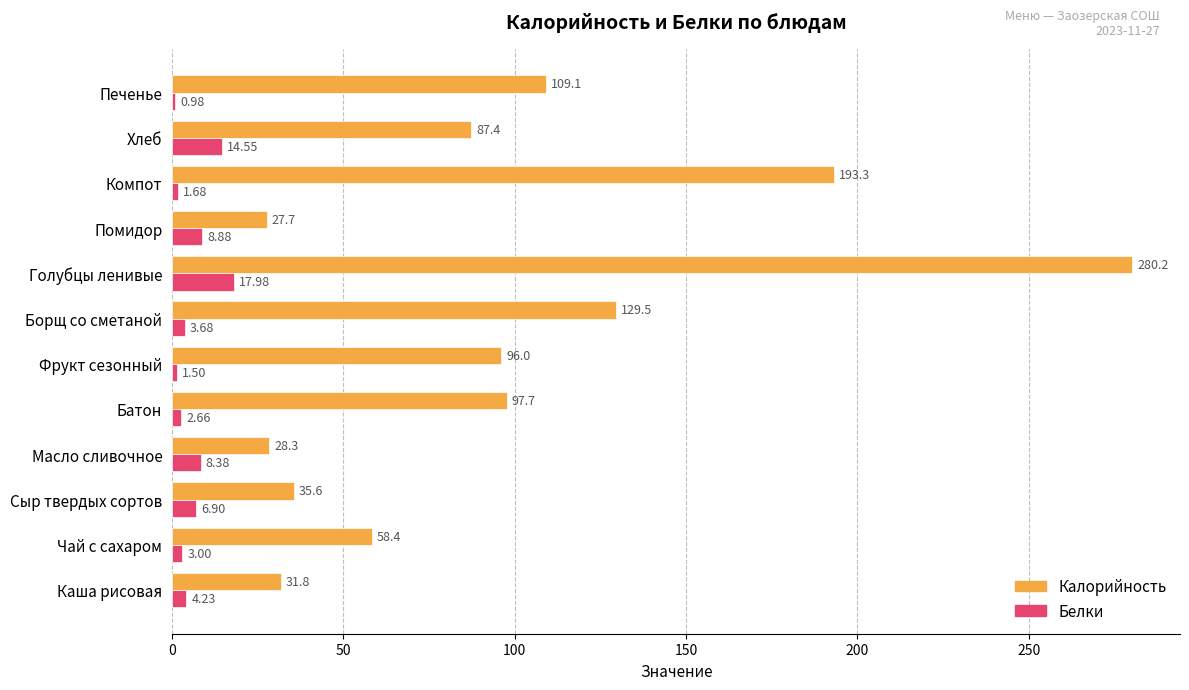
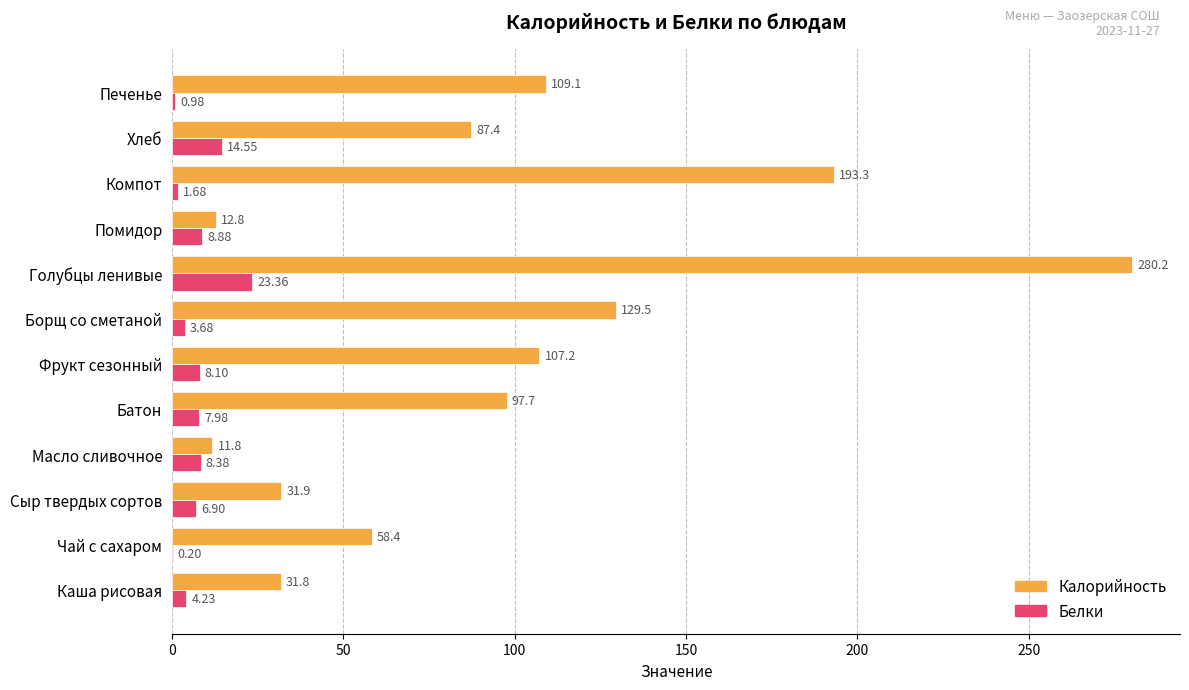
  {
    "Калорийность": {
      "Печенье": 109.1,
      "Хлеб": 87.4,
      "Компот": 193.3,
-     "Помидор": 27.7,
+     "Помидор": 12.8,
      "Голубцы ленивые": 280.2,
      "Борщ со сметаной": 129.5,
-     "Фрукт сезонный": 96.0,
+     "Фрукт сезонный": 107.2,
      "Батон": 97.7,
-     "Масло сливочное": 28.3,
-     "Сыр твердых сортов": 35.6,
+     "Масло сливочное": 11.8,
+     "Сыр твердых сортов": 31.9,
      "Чай с сахаром": 58.4,
      "Каша рисовая": 31.8
    },
    "Белки": {
      "Печенье": 0.98,
      "Хлеб": 14.55,
      "Компот": 1.68,
      "Помидор": 8.88,
-     "Голубцы ленивые": 17.98,
+     "Голубцы ленивые": 23.36,
      "Борщ со сметаной": 3.68,
-     "Фрукт сезонный": 1.50,
-     "Батон": 2.66,
+     "Фрукт сезонный": 8.10,
+     "Батон": 7.98,
      "Масло сливочное": 8.38,
      "Сыр твердых сортов": 6.90,
-     "Чай с сахаром": 3.00,
+     "Чай с сахаром": 0.20,
      "Каша рисовая": 4.23
    }
  }
